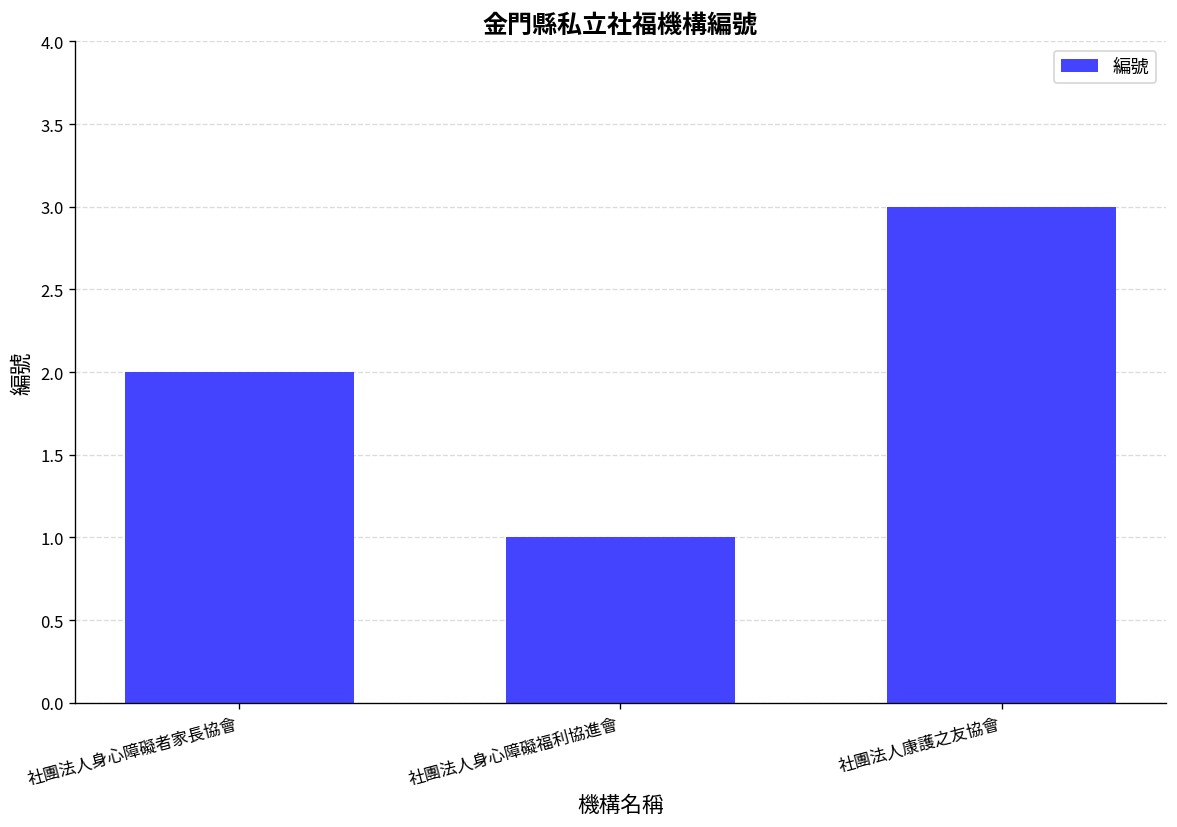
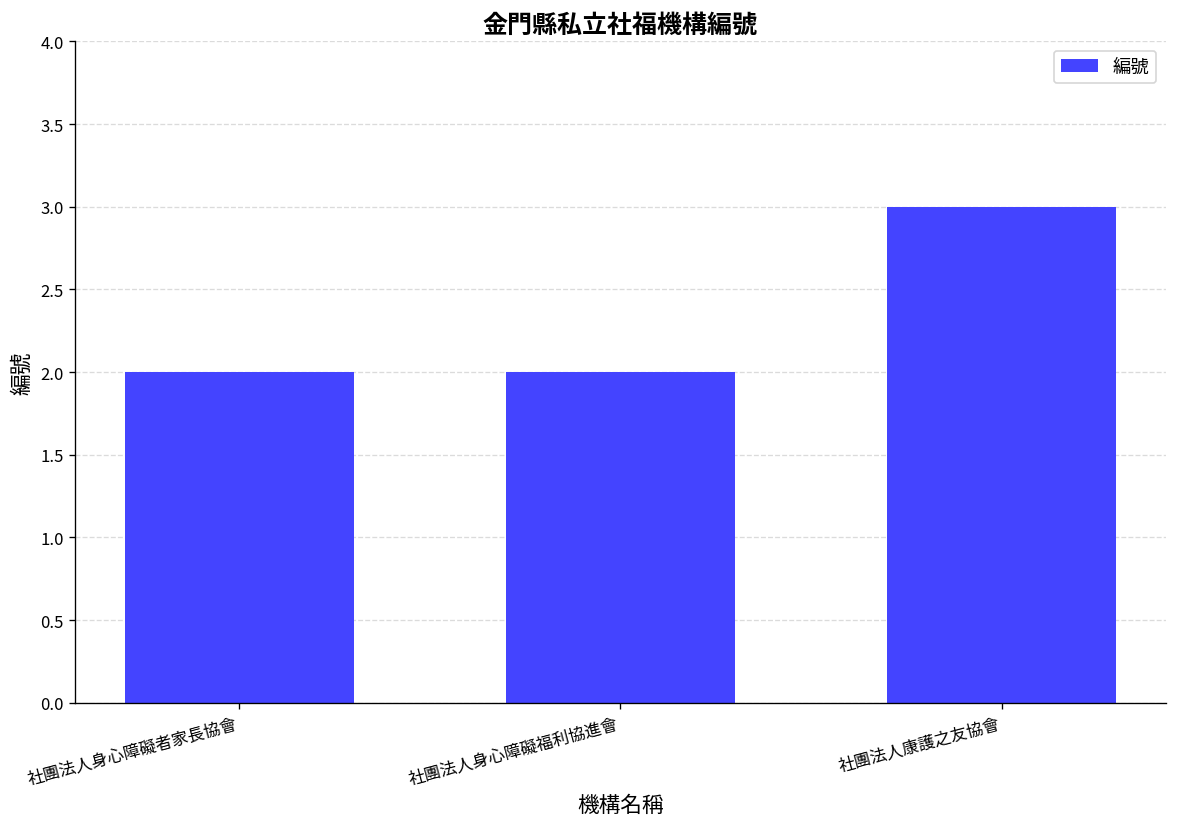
  {
    "社團法人身心障礙者家長協會": 2,
-   "社團法人身心障礙福利協進會": 1,
+   "社團法人身心障礙福利協進會": 2,
    "社團法人康護之友協會": 3
  }
